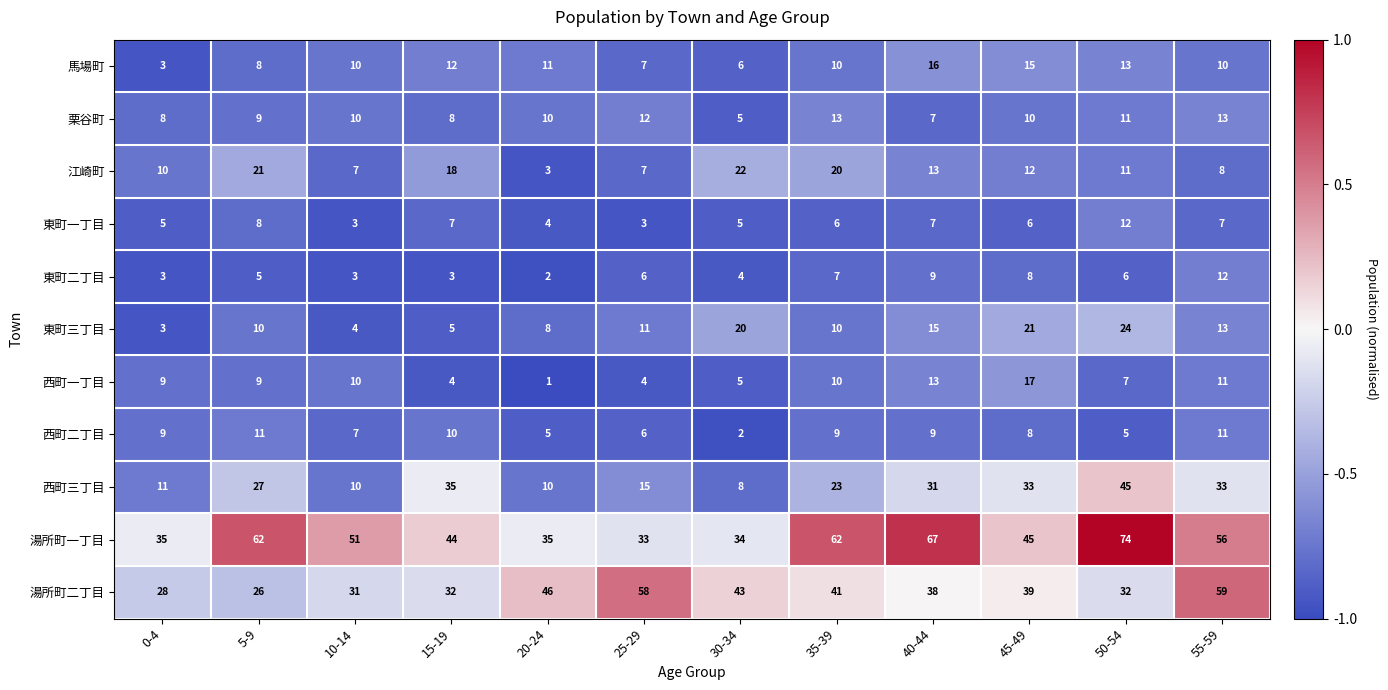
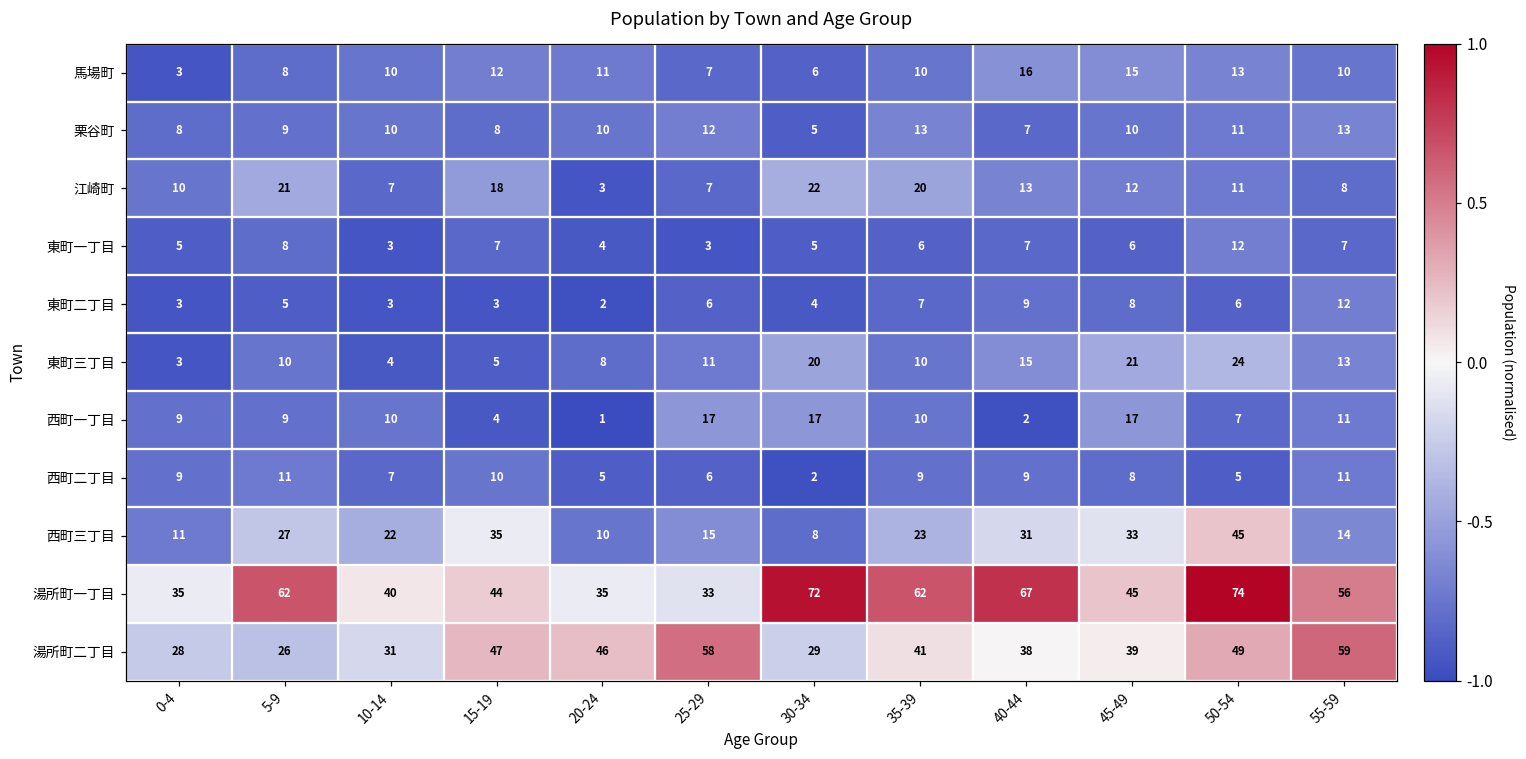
  {
    "馬場町": {
      "0-4": 3,
      "5-9": 8,
      "10-14": 10,
      "15-19": 12,
      "20-24": 11,
      "25-29": 7,
      "30-34": 6,
      "35-39": 10,
      "40-44": 16,
      "45-49": 15,
      "50-54": 13,
      "55-59": 10
    },
    "栗谷町": {
      "0-4": 8,
      "5-9": 9,
      "10-14": 10,
      "15-19": 8,
      "20-24": 10,
      "25-29": 12,
      "30-34": 5,
      "35-39": 13,
      "40-44": 7,
      "45-49": 10,
      "50-54": 11,
      "55-59": 13
    },
    "江崎町": {
      "0-4": 10,
      "5-9": 21,
      "10-14": 7,
      "15-19": 18,
      "20-24": 3,
      "25-29": 7,
      "30-34": 22,
      "35-39": 20,
      "40-44": 13,
      "45-49": 12,
      "50-54": 11,
      "55-59": 8
    },
    "東町一丁目": {
      "0-4": 5,
      "5-9": 8,
      "10-14": 3,
      "15-19": 7,
      "20-24": 4,
      "25-29": 3,
      "30-34": 5,
      "35-39": 6,
      "40-44": 7,
      "45-49": 6,
      "50-54": 12,
      "55-59": 7
    },
    "東町二丁目": {
      "0-4": 3,
      "5-9": 5,
      "10-14": 3,
      "15-19": 3,
      "20-24": 2,
      "25-29": 6,
      "30-34": 4,
      "35-39": 7,
      "40-44": 9,
      "45-49": 8,
      "50-54": 6,
      "55-59": 12
    },
    "東町三丁目": {
      "0-4": 3,
      "5-9": 10,
      "10-14": 4,
      "15-19": 5,
      "20-24": 8,
      "25-29": 11,
      "30-34": 20,
      "35-39": 10,
      "40-44": 15,
      "45-49": 21,
      "50-54": 24,
      "55-59": 13
    },
    "西町一丁目": {
      "0-4": 9,
      "5-9": 9,
      "10-14": 10,
      "15-19": 4,
      "20-24": 1,
-     "25-29": 4,
-     "30-34": 5,
+     "25-29": 17,
+     "30-34": 17,
      "35-39": 10,
-     "40-44": 13,
+     "40-44": 2,
      "45-49": 17,
      "50-54": 7,
      "55-59": 11
    },
    "西町二丁目": {
      "0-4": 9,
      "5-9": 11,
      "10-14": 7,
      "15-19": 10,
      "20-24": 5,
      "25-29": 6,
      "30-34": 2,
      "35-39": 9,
      "40-44": 9,
      "45-49": 8,
      "50-54": 5,
      "55-59": 11
    },
    "西町三丁目": {
      "0-4": 11,
      "5-9": 27,
-     "10-14": 10,
+     "10-14": 22,
      "15-19": 35,
      "20-24": 10,
      "25-29": 15,
      "30-34": 8,
      "35-39": 23,
      "40-44": 31,
      "45-49": 33,
      "50-54": 45,
-     "55-59": 33
+     "55-59": 14
    },
    "湯所町一丁目": {
      "0-4": 35,
      "5-9": 62,
-     "10-14": 51,
+     "10-14": 40,
      "15-19": 44,
      "20-24": 35,
      "25-29": 33,
-     "30-34": 34,
+     "30-34": 72,
      "35-39": 62,
      "40-44": 67,
      "45-49": 45,
      "50-54": 74,
      "55-59": 56
    },
    "湯所町二丁目": {
      "0-4": 28,
      "5-9": 26,
      "10-14": 31,
-     "15-19": 32,
+     "15-19": 47,
      "20-24": 46,
      "25-29": 58,
-     "30-34": 43,
+     "30-34": 29,
      "35-39": 41,
      "40-44": 38,
      "45-49": 39,
-     "50-54": 32,
+     "50-54": 49,
      "55-59": 59
    }
  }
